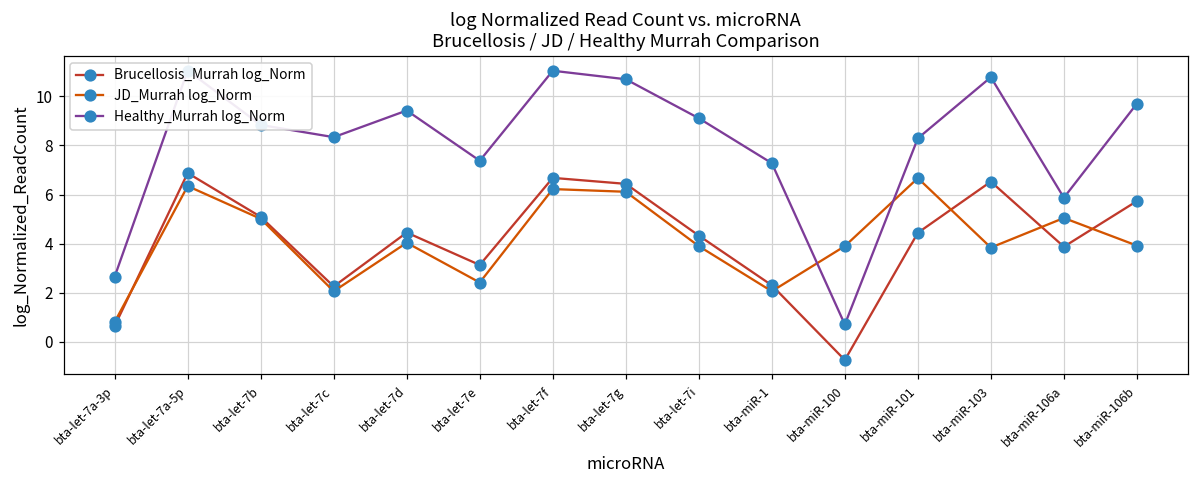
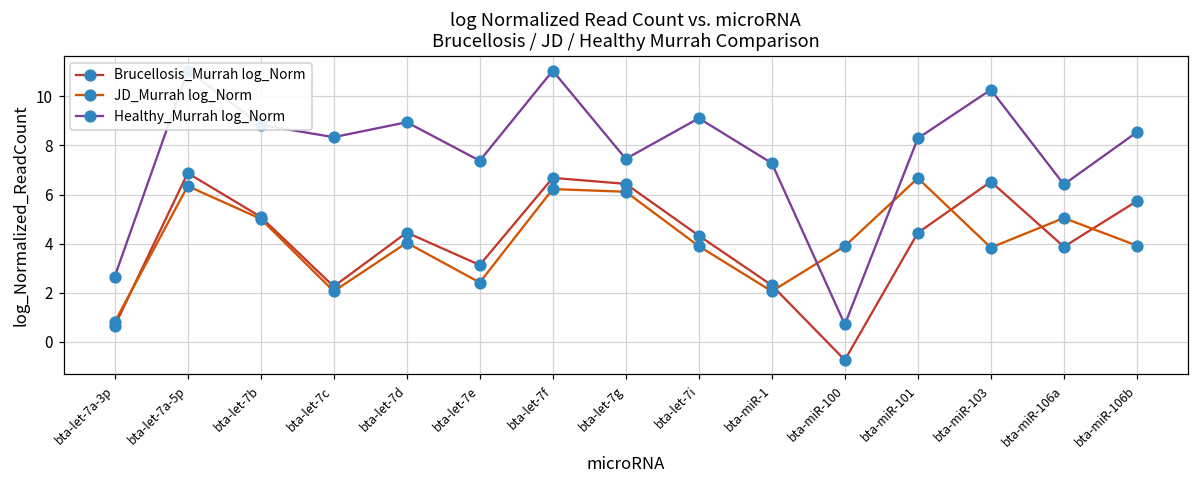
  {
    "Healthy_Murrah log_Norm": {
      "bta-let-7a-3p": 2.7,
      "bta-let-7c": 8.3,
-     "bta-let-7d": 9.4,
+     "bta-let-7d": 8.9,
      "bta-let-7e": 7.4,
      "bta-let-7f": 11.0,
-     "bta-let-7g": 10.7,
+     "bta-let-7g": 7.5,
      "bta-let-7i": 9.1,
      "bta-miR-1": 7.3,
      "bta-miR-100": 0.7,
      "bta-miR-101": 8.3,
-     "bta-miR-103": 10.8,
-     "bta-miR-106a": 5.9,
-     "bta-miR-106b": 9.7
+     "bta-miR-103": 10.3,
+     "bta-miR-106a": 6.4,
+     "bta-miR-106b": 8.5
    }
  }
